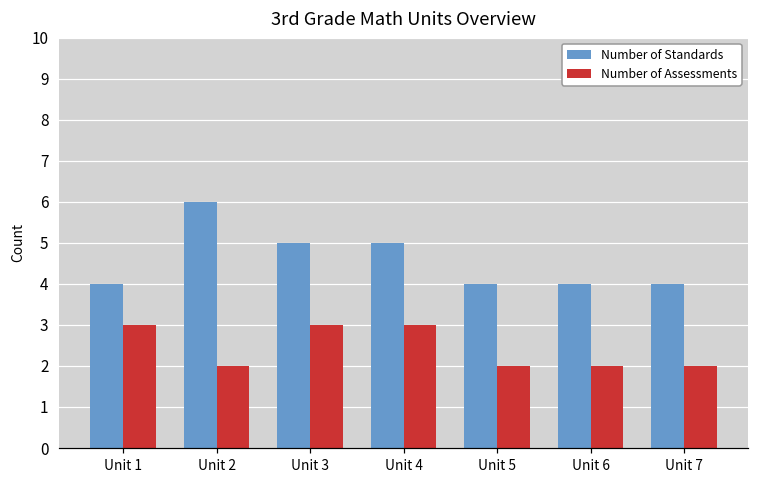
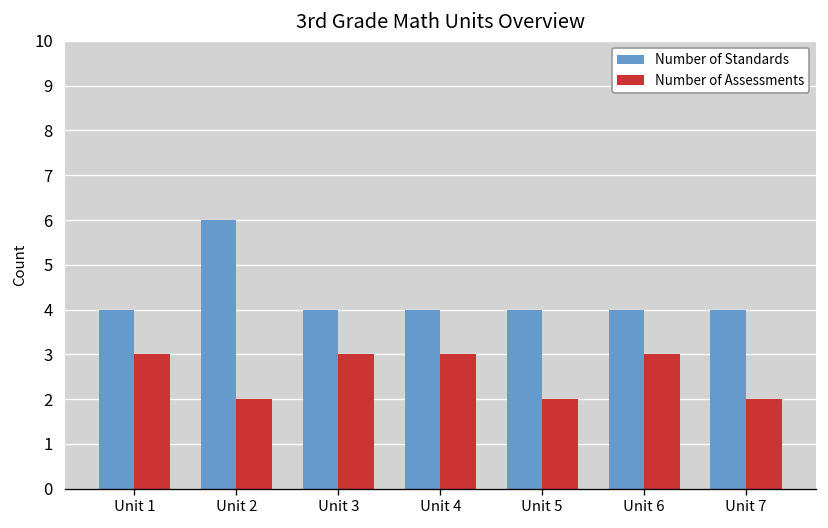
  {
    "Number of Standards": {
      "Unit 1": 4,
      "Unit 2": 6,
-     "Unit 3": 5,
-     "Unit 4": 5,
+     "Unit 3": 4,
+     "Unit 4": 4,
      "Unit 5": 4,
      "Unit 6": 4,
      "Unit 7": 4
    },
    "Number of Assessments": {
      "Unit 1": 3,
      "Unit 2": 2,
      "Unit 3": 3,
      "Unit 4": 3,
      "Unit 5": 2,
-     "Unit 6": 2,
+     "Unit 6": 3,
      "Unit 7": 2
    }
  }
